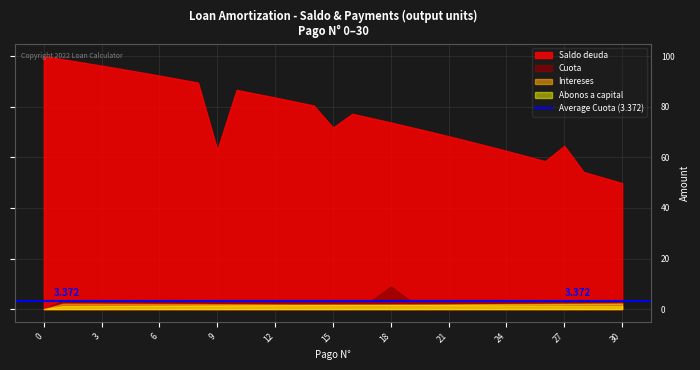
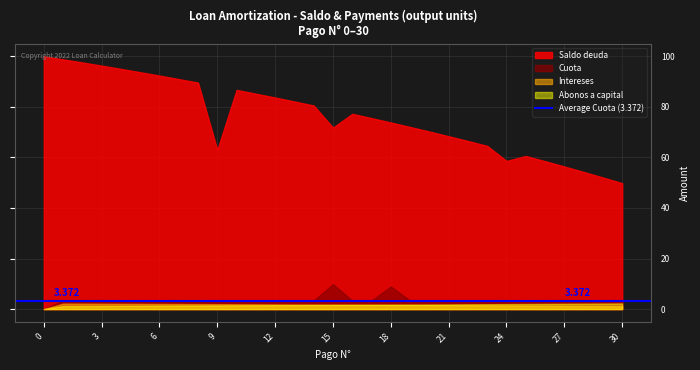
  {
    "Saldo deuda": {
      "3": 96,
      "6": 92,
      "9": 63,
      "12": 84,
      "15": 72,
      "18": 74,
      "21": 68,
-     "24": 63,
-     "27": 65,
+     "24": 59,
+     "27": 56,
      "30": 50
    },
    "Cuota": {
      "6": 3,
      "9": 3,
      "12": 3,
-     "15": 3,
+     "15": 10,
      "18": 9,
      "21": 3,
      "24": 3,
      "30": 3
    }
  }
